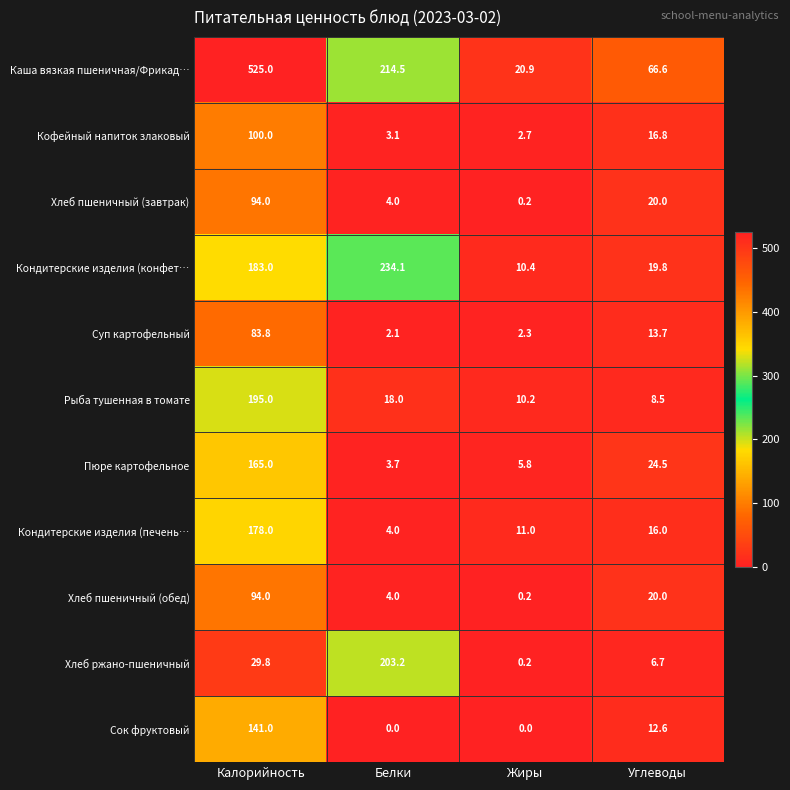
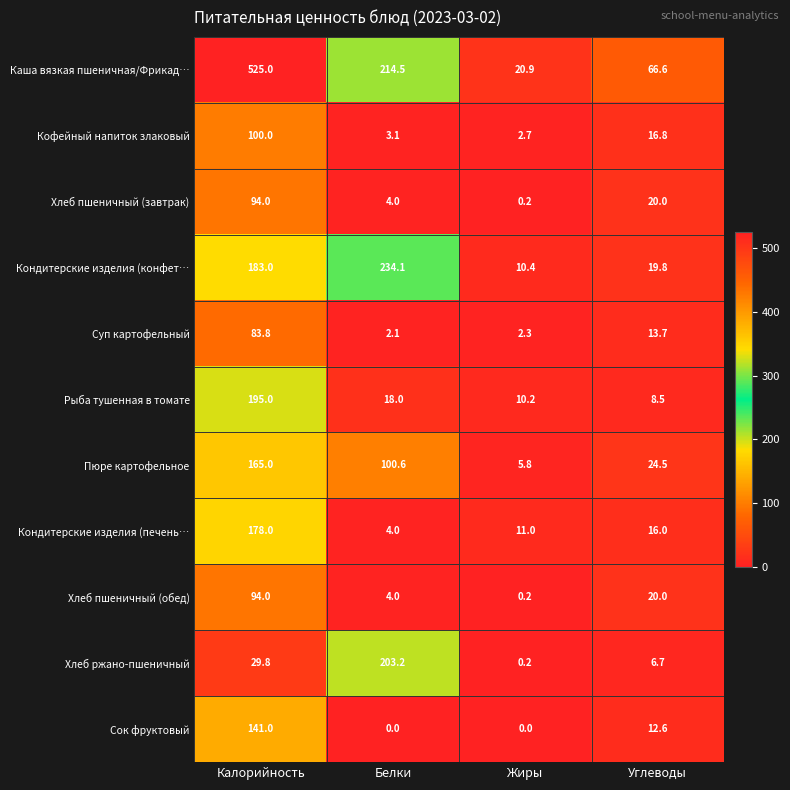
  {
    "Каша вязкая пшеничная/Фрикад…": {
      "Калорийность": 525.0,
      "Белки": 214.5,
      "Жиры": 20.9,
      "Углеводы": 66.6
    },
    "Кофейный напиток злаковый": {
      "Калорийность": 100.0,
      "Белки": 3.1,
      "Жиры": 2.7,
      "Углеводы": 16.8
    },
    "Хлеб пшеничный (завтрак)": {
      "Калорийность": 94.0,
      "Белки": 4.0,
      "Жиры": 0.2,
      "Углеводы": 20.0
    },
    "Кондитерские изделия (конфет…": {
      "Калорийность": 183.0,
      "Белки": 234.1,
      "Жиры": 10.4,
      "Углеводы": 19.8
    },
    "Суп картофельный": {
      "Калорийность": 83.8,
      "Белки": 2.1,
      "Жиры": 2.3,
      "Углеводы": 13.7
    },
    "Рыба тушенная в томате": {
      "Калорийность": 195.0,
      "Белки": 18.0,
      "Жиры": 10.2,
      "Углеводы": 8.5
    },
    "Пюре картофельное": {
      "Калорийность": 165.0,
-     "Белки": 3.7,
+     "Белки": 100.6,
      "Жиры": 5.8,
      "Углеводы": 24.5
    },
    "Кондитерские изделия (печень…": {
      "Калорийность": 178.0,
      "Белки": 4.0,
      "Жиры": 11.0,
      "Углеводы": 16.0
    },
    "Хлеб пшеничный (обед)": {
      "Калорийность": 94.0,
      "Белки": 4.0,
      "Жиры": 0.2,
      "Углеводы": 20.0
    },
    "Хлеб ржано-пшеничный": {
      "Калорийность": 29.8,
      "Белки": 203.2,
      "Жиры": 0.2,
      "Углеводы": 6.7
    },
    "Сок фруктовый": {
      "Калорийность": 141.0,
      "Белки": 0.0,
      "Жиры": 0.0,
      "Углеводы": 12.6
    }
  }
